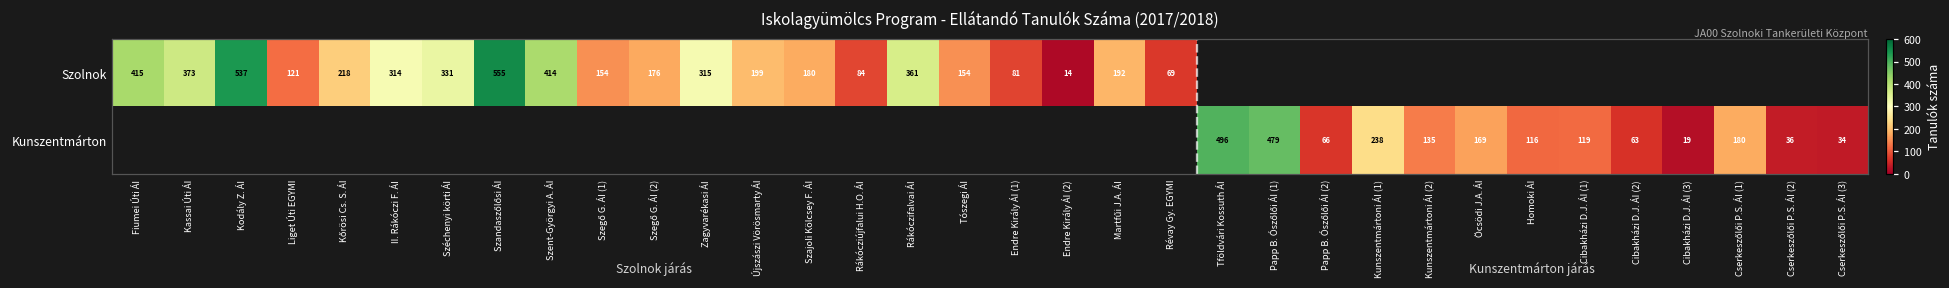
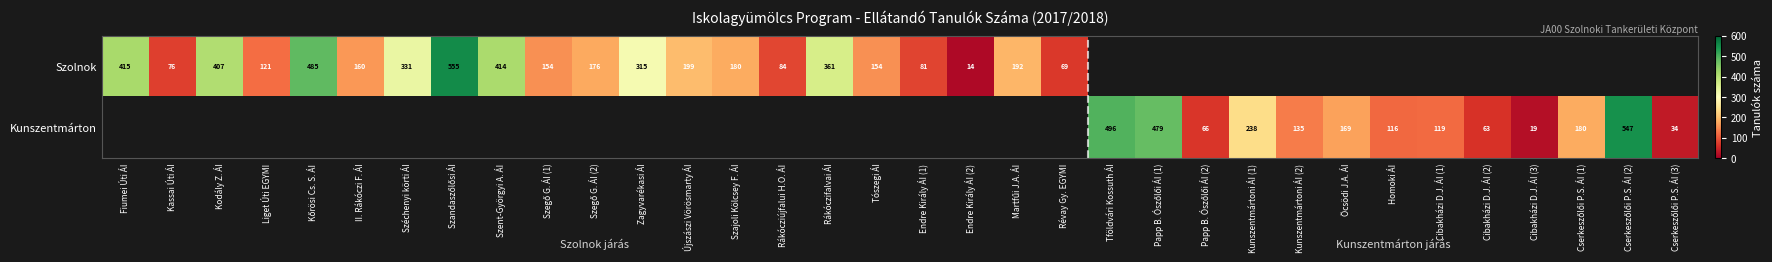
  {
    "Szolnok": {
      "Fiumei Úti ÁI": 415,
-     "Kassai Úti ÁI": 373,
-     "Kodály Z. ÁI": 537,
+     "Kassai Úti ÁI": 76,
+     "Kodály Z. ÁI": 407,
      "Liget Úti EGYMI": 121,
-     "Kőrösi Cs. S. ÁI": 218,
-     "II. Rákóczi F. ÁI": 314,
+     "Kőrösi Cs. S. ÁI": 485,
+     "II. Rákóczi F. ÁI": 160,
      "Széchenyi körti ÁI": 331,
      "Szandaszőlősi ÁI": 555,
      "Szent-Györgyi A. ÁI": 414,
      "Szegő G. ÁI (1)": 154,
      "Szegő G. ÁI (2)": 176,
      "Zagyvarékasi ÁI": 315,
      "Újszászi Vörösmarty ÁI": 199,
      "Szajoli Kölcsey F. ÁI": 180,
      "Rákócziújfalui H.O. ÁI": 84,
      "Rákóczifalvai ÁI": 361,
      "Tószegi ÁI": 154,
      "Endre Király ÁI (1)": 81,
      "Endre Király ÁI (2)": 14,
      "Martfűi J.A. ÁI": 192,
      "Révay Gy. EGYMI": 69
    },
    "Kunszentmárton": {
      "Tföldvári Kossuth ÁI": 496,
      "Papp B. Ószőlői ÁI (1)": 479,
      "Papp B. Ószőlői ÁI (2)": 66,
      "Kunszentmártoni ÁI (1)": 238,
      "Kunszentmártoni ÁI (2)": 135,
      "Öcsödi J.A. ÁI": 169,
      "Homoki ÁI": 116,
      "Cibakházi D.J. ÁI (1)": 119,
      "Cibakházi D.J. ÁI (2)": 63,
      "Cibakházi D.J. ÁI (3)": 19,
      "Cserkeszőlői P.S. ÁI (1)": 180,
-     "Cserkeszőlői P.S. ÁI (2)": 36,
+     "Cserkeszőlői P.S. ÁI (2)": 547,
      "Cserkeszőlői P.S. ÁI (3)": 34
    }
  }
